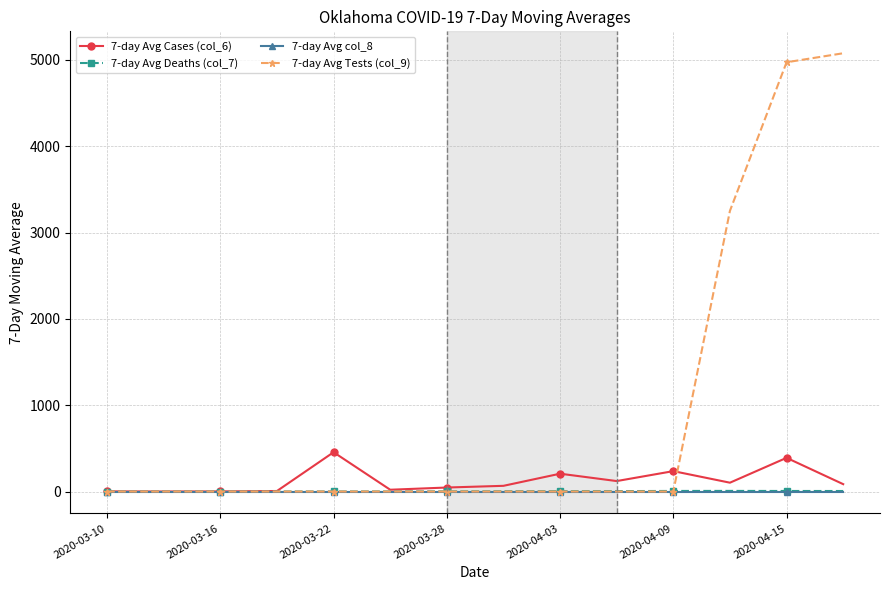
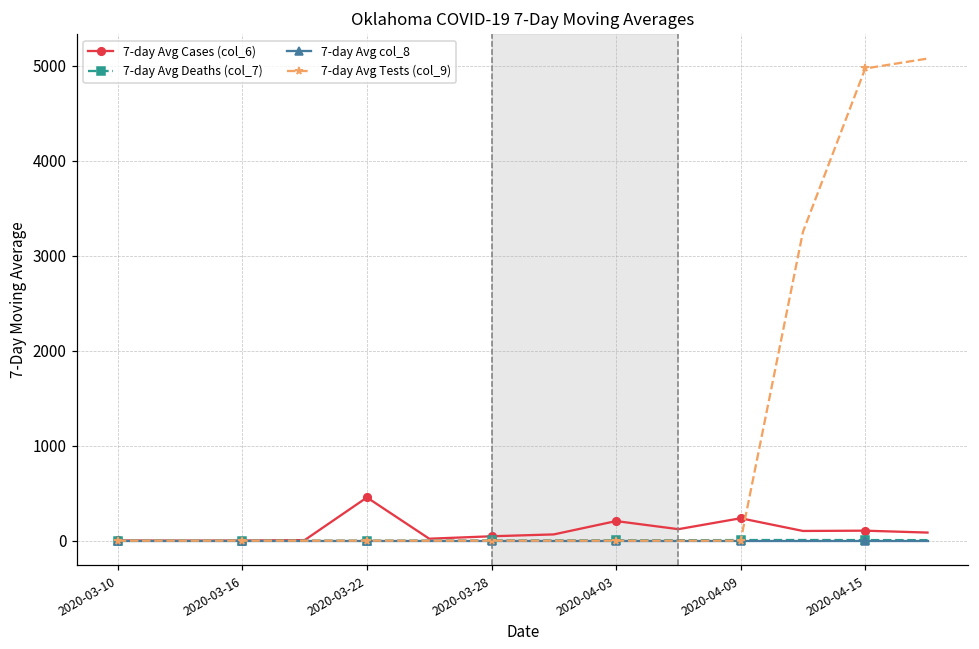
  {
    "7-day Avg Cases (col_6)": {
      "2020-03-22": 500,
      "2020-03-28": 0,
      "2020-04-03": 200,
      "2020-04-09": 200,
-     "2020-04-15": 400
+     "2020-04-15": 100
    },
    "7-day Avg Tests (col_9)": {
      "2020-04-15": 5000
    }
  }
